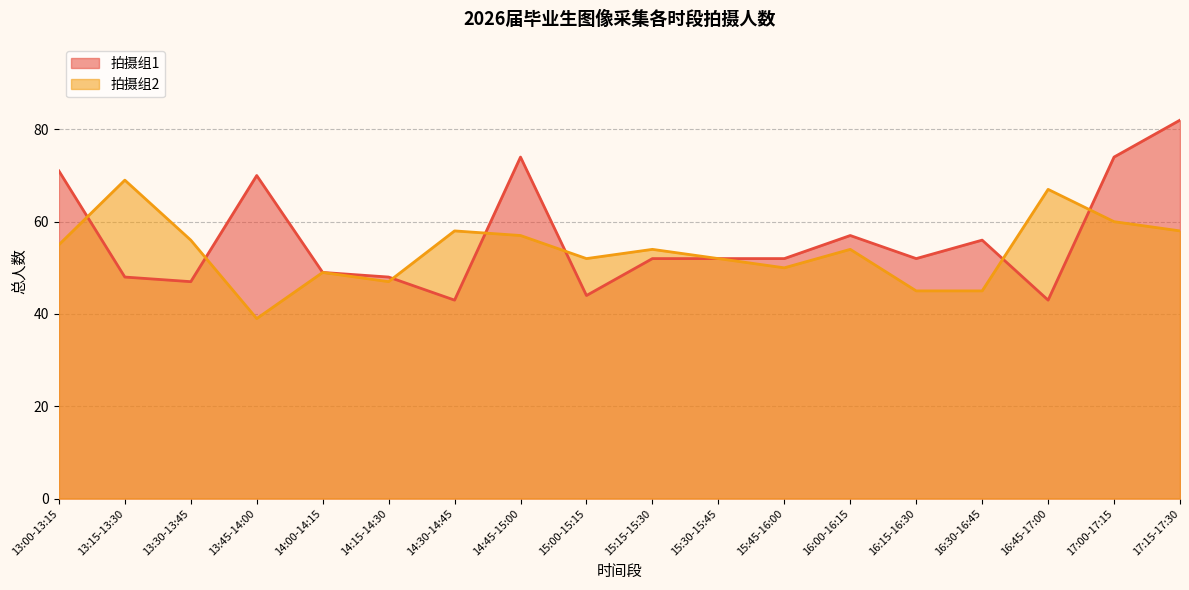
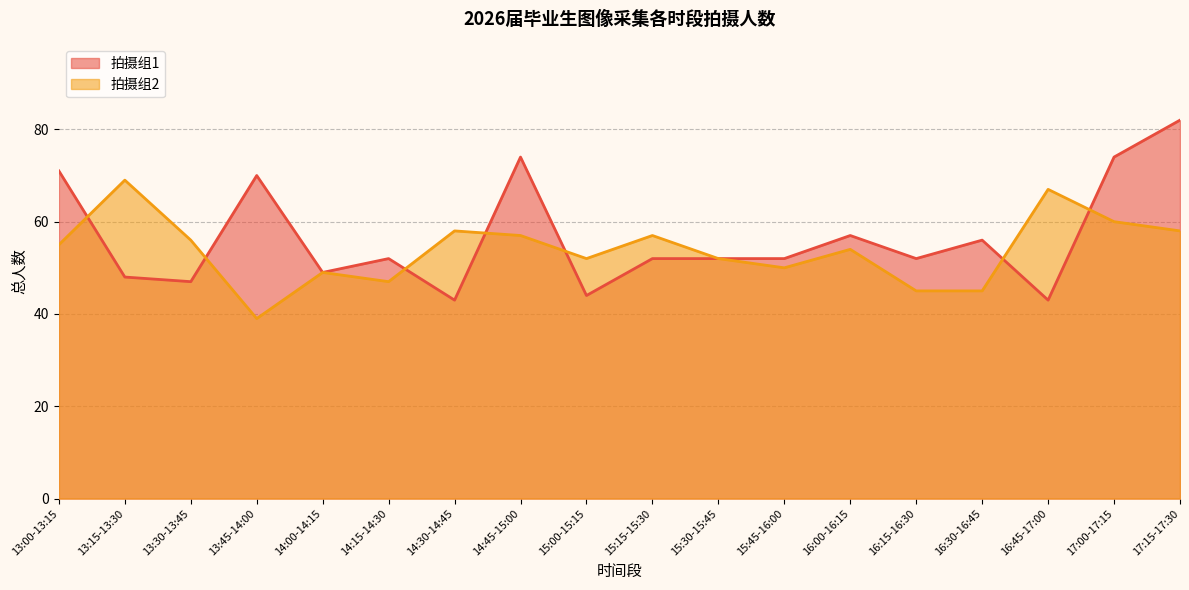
  {
    "拍摄组1": {
      "13:00-13:15": 71,
      "13:15-13:30": 48,
      "13:30-13:45": 47,
      "13:45-14:00": 70,
-     "14:15-14:30": 48,
+     "14:15-14:30": 52,
      "14:30-14:45": 43,
      "14:45-15:00": 74,
      "15:00-15:15": 44,
      "15:15-15:30": 52,
      "15:45-16:00": 52,
      "16:00-16:15": 57,
      "16:15-16:30": 52,
      "16:30-16:45": 56,
      "16:45-17:00": 43,
      "17:00-17:15": 74,
      "17:15-17:30": 82
    },
    "拍摄组2": {
      "13:00-13:15": 55,
      "13:15-13:30": 69,
      "13:30-13:45": 56,
      "13:45-14:00": 39,
      "14:15-14:30": 47,
      "14:30-14:45": 58,
      "14:45-15:00": 57,
      "15:00-15:15": 52,
-     "15:15-15:30": 54,
+     "15:15-15:30": 57,
      "15:45-16:00": 50,
      "16:00-16:15": 54,
      "16:15-16:30": 45,
      "16:30-16:45": 45,
      "16:45-17:00": 67,
      "17:00-17:15": 60,
      "17:15-17:30": 58
    }
  }
